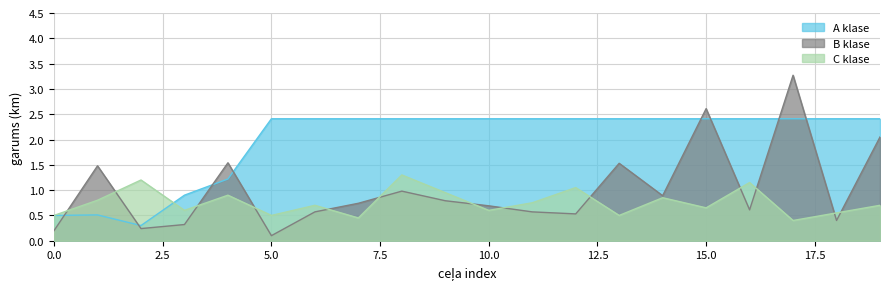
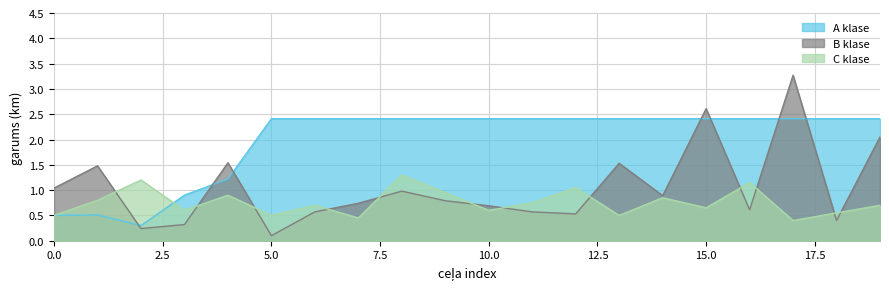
  {
    "A klase": {
      "5.0": 2.4,
      "10.0": 2.4,
      "15.0": 2.4
    },
    "B klase": {
-     "0.0": 0.2,
+     "0.0": 1.0,
      "5.0": 0.1,
      "10.0": 0.7,
      "15.0": 2.6
    },
    "C klase": {
      "5.0": 0.5,
      "10.0": 0.6,
      "15.0": 0.7
    }
  }
